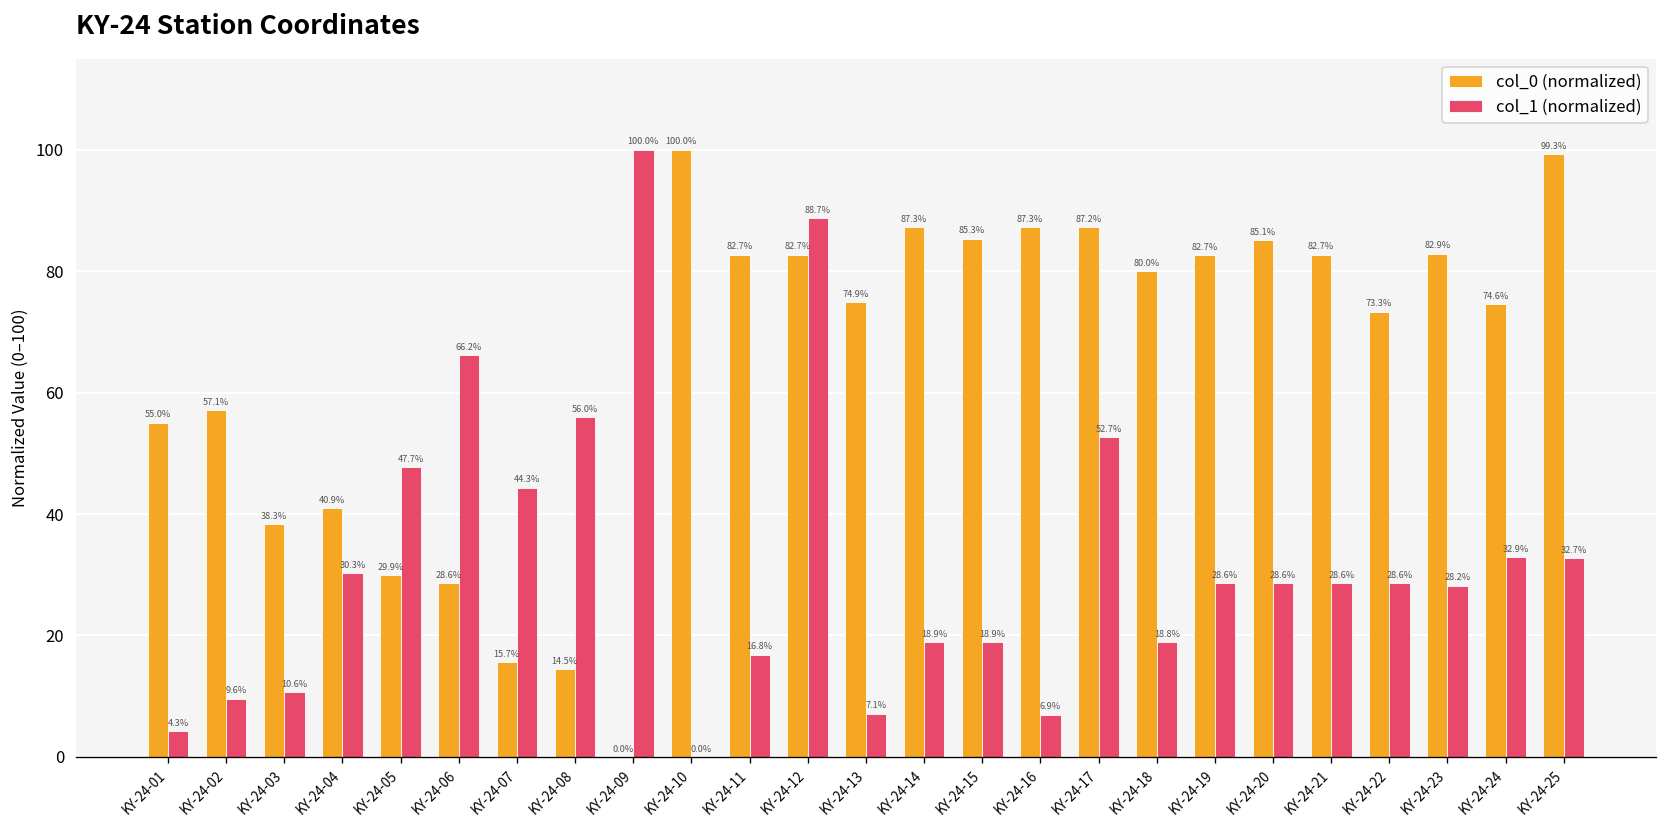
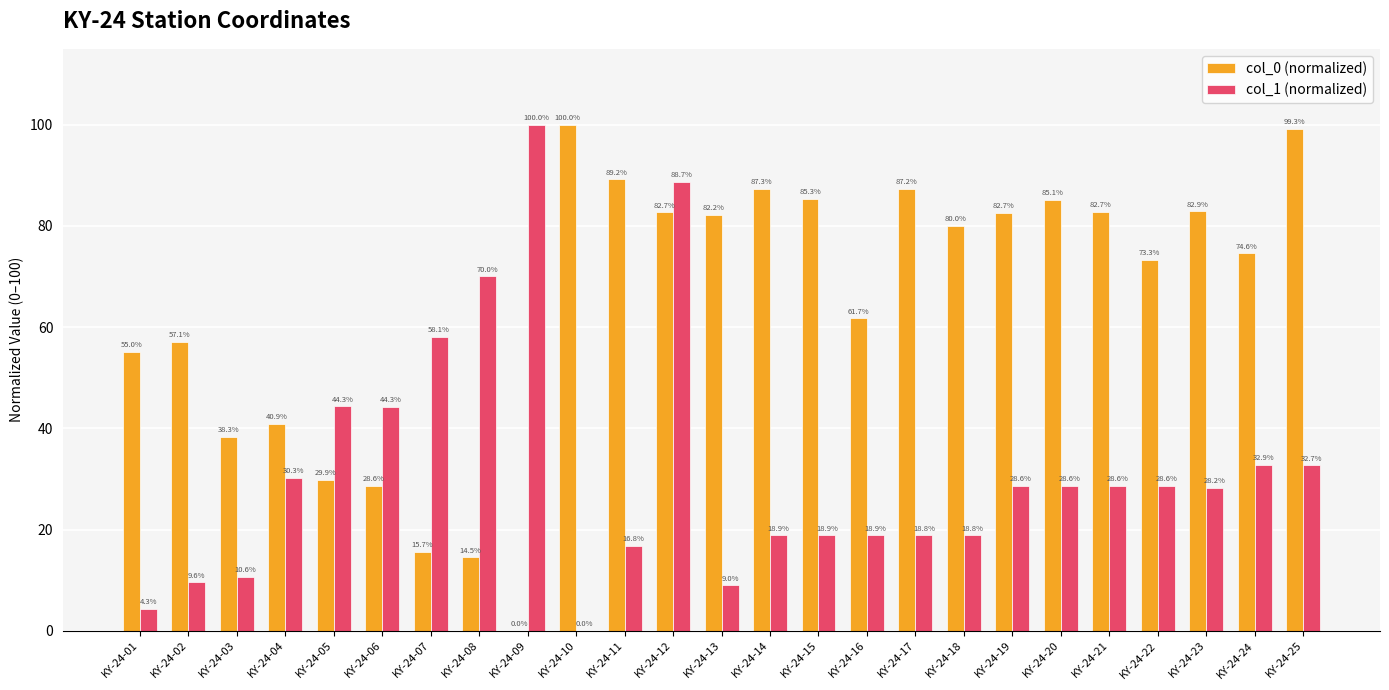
  {
    "col_0 (normalized)": {
      "KY-24-01": "55.0%",
      "KY-24-02": "57.1%",
      "KY-24-03": "38.3%",
      "KY-24-04": "40.9%",
      "KY-24-05": "29.9%",
      "KY-24-06": "28.6%",
      "KY-24-07": "15.7%",
      "KY-24-08": "14.5%",
      "KY-24-09": "0.0%",
      "KY-24-10": "100.0%",
-     "KY-24-11": "82.7%",
+     "KY-24-11": "89.2%",
      "KY-24-12": "82.7%",
-     "KY-24-13": "74.9%",
+     "KY-24-13": "82.2%",
      "KY-24-14": "87.3%",
      "KY-24-15": "85.3%",
-     "KY-24-16": "87.3%",
+     "KY-24-16": "61.7%",
      "KY-24-17": "87.2%",
      "KY-24-18": "80.0%",
      "KY-24-19": "82.7%",
      "KY-24-20": "85.1%",
      "KY-24-21": "82.7%",
      "KY-24-22": "73.3%",
      "KY-24-23": "82.9%",
      "KY-24-24": "74.6%",
      "KY-24-25": "99.3%"
    },
    "col_1 (normalized)": {
      "KY-24-01": "4.3%",
      "KY-24-02": "9.6%",
      "KY-24-03": "10.6%",
      "KY-24-04": "30.3%",
-     "KY-24-05": "47.7%",
-     "KY-24-06": "66.2%",
-     "KY-24-07": "44.3%",
-     "KY-24-08": "56.0%",
+     "KY-24-05": "44.3%",
+     "KY-24-06": "44.3%",
+     "KY-24-07": "58.1%",
+     "KY-24-08": "70.0%",
      "KY-24-09": "100.0%",
      "KY-24-10": "0.0%",
      "KY-24-11": "16.8%",
      "KY-24-12": "88.7%",
-     "KY-24-13": "7.1%",
+     "KY-24-13": "9.0%",
      "KY-24-14": "18.9%",
      "KY-24-15": "18.9%",
-     "KY-24-16": "6.9%",
-     "KY-24-17": "52.7%",
+     "KY-24-16": "18.9%",
+     "KY-24-17": "18.8%",
      "KY-24-18": "18.8%",
      "KY-24-19": "28.6%",
      "KY-24-20": "28.6%",
      "KY-24-21": "28.6%",
      "KY-24-22": "28.6%",
      "KY-24-23": "28.2%",
      "KY-24-24": "32.9%",
      "KY-24-25": "32.7%"
    }
  }
